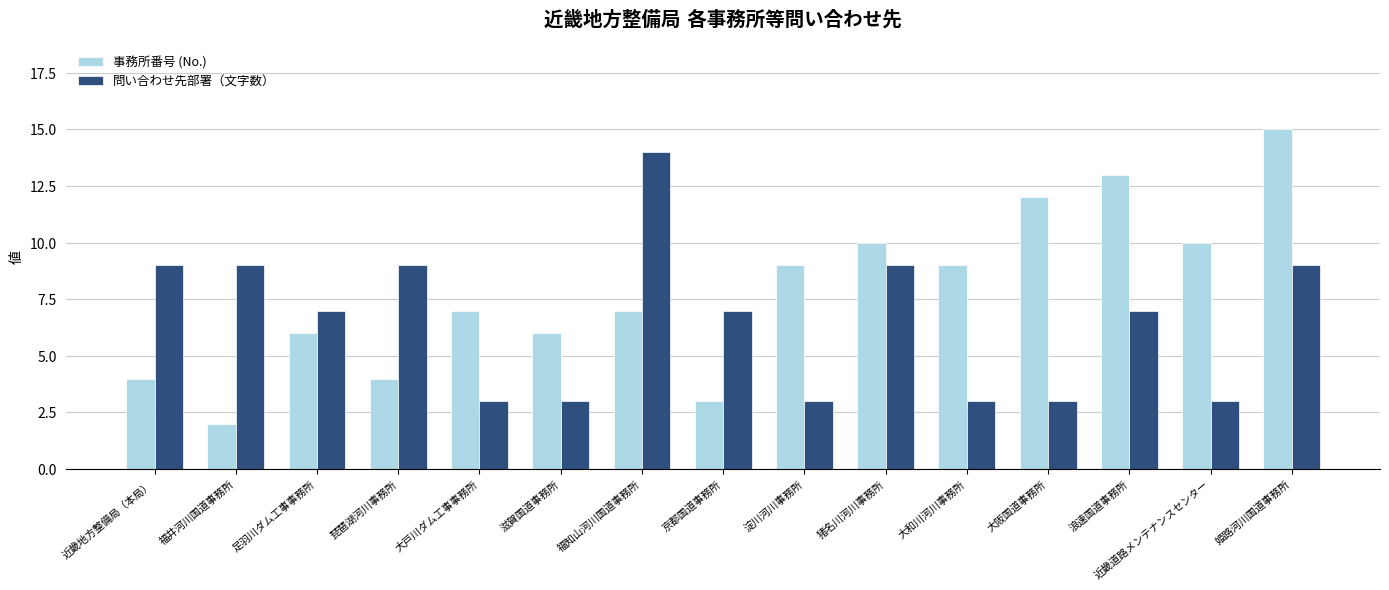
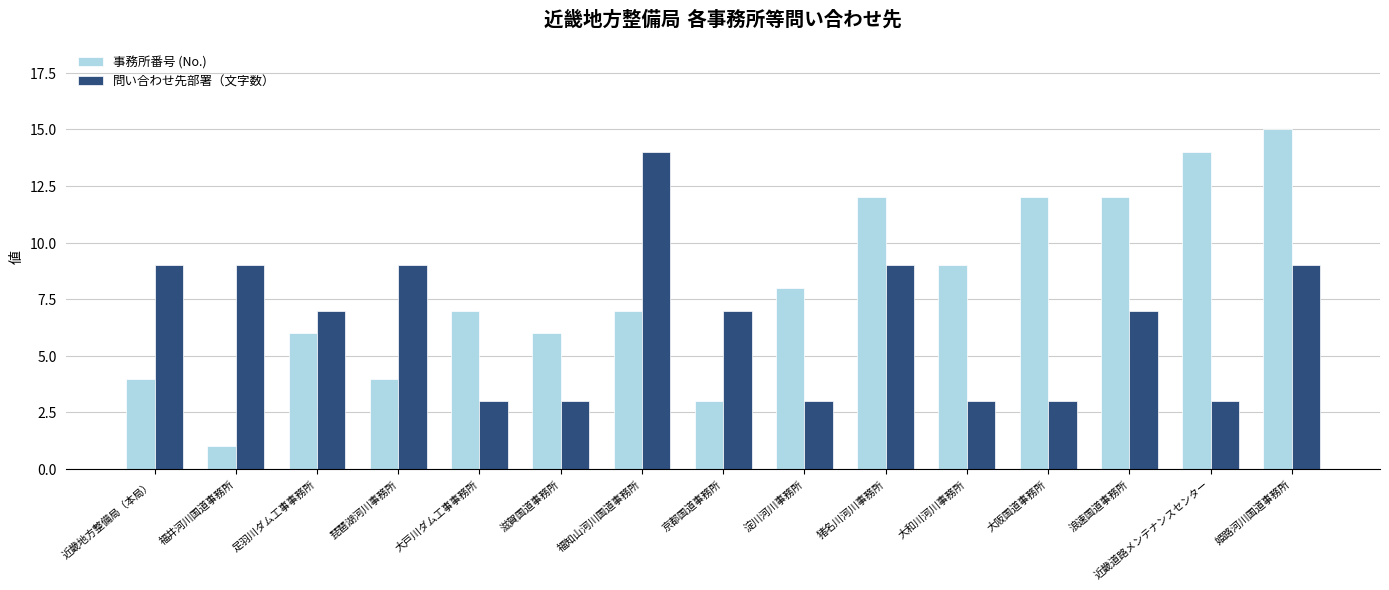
  {
    "事務所番号 (No.)": {
      "近畿地方整備局（本局）": 4,
-     "福井河川国道事務所": 2,
+     "福井河川国道事務所": 1,
      "足羽川ダム工事事務所": 6,
      "琵琶湖河川事務所": 4,
      "大戸川ダム工事事務所": 7,
      "滋賀国道事務所": 6,
      "福知山河川国道事務所": 7,
      "京都国道事務所": 3,
-     "淀川河川事務所": 9,
-     "猪名川河川事務所": 10,
+     "淀川河川事務所": 8,
+     "猪名川河川事務所": 12,
      "大和川河川事務所": 9,
      "大阪国道事務所": 12,
-     "浪速国道事務所": 13,
-     "近畿道路メンテナンスセンター": 10,
+     "浪速国道事務所": 12,
+     "近畿道路メンテナンスセンター": 14,
      "姫路河川国道事務所": 15
    },
    "問い合わせ先部署（文字数）": {
      "近畿地方整備局（本局）": 9,
      "福井河川国道事務所": 9,
      "足羽川ダム工事事務所": 7,
      "琵琶湖河川事務所": 9,
      "大戸川ダム工事事務所": 3,
      "滋賀国道事務所": 3,
      "福知山河川国道事務所": 14,
      "京都国道事務所": 7,
      "淀川河川事務所": 3,
      "猪名川河川事務所": 9,
      "大和川河川事務所": 3,
      "大阪国道事務所": 3,
      "浪速国道事務所": 7,
      "近畿道路メンテナンスセンター": 3,
      "姫路河川国道事務所": 9
    }
  }
